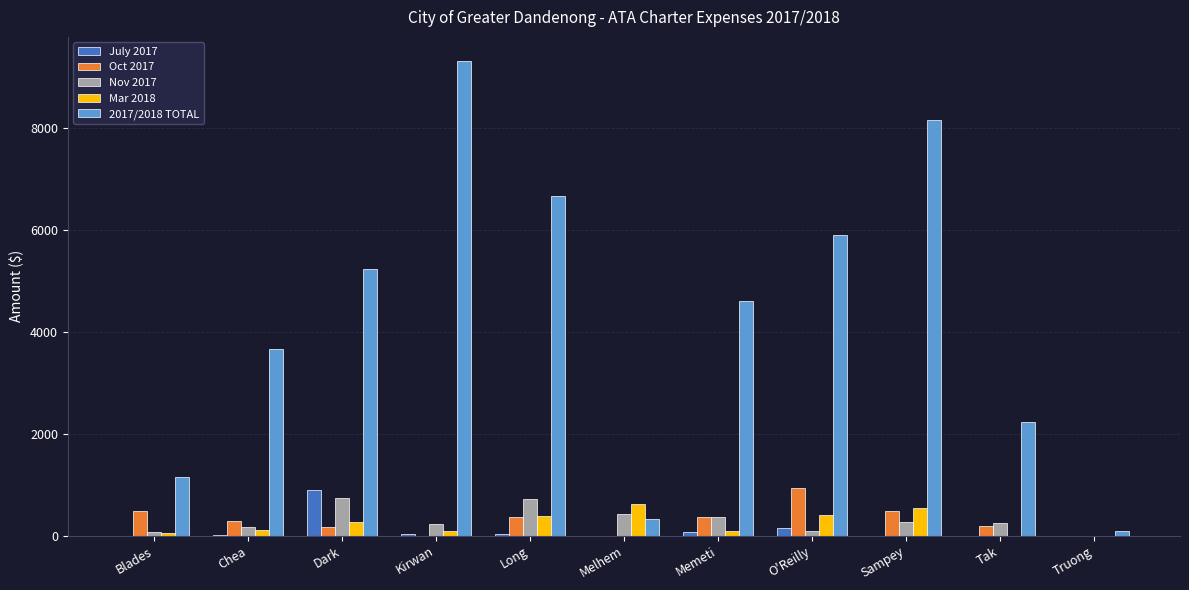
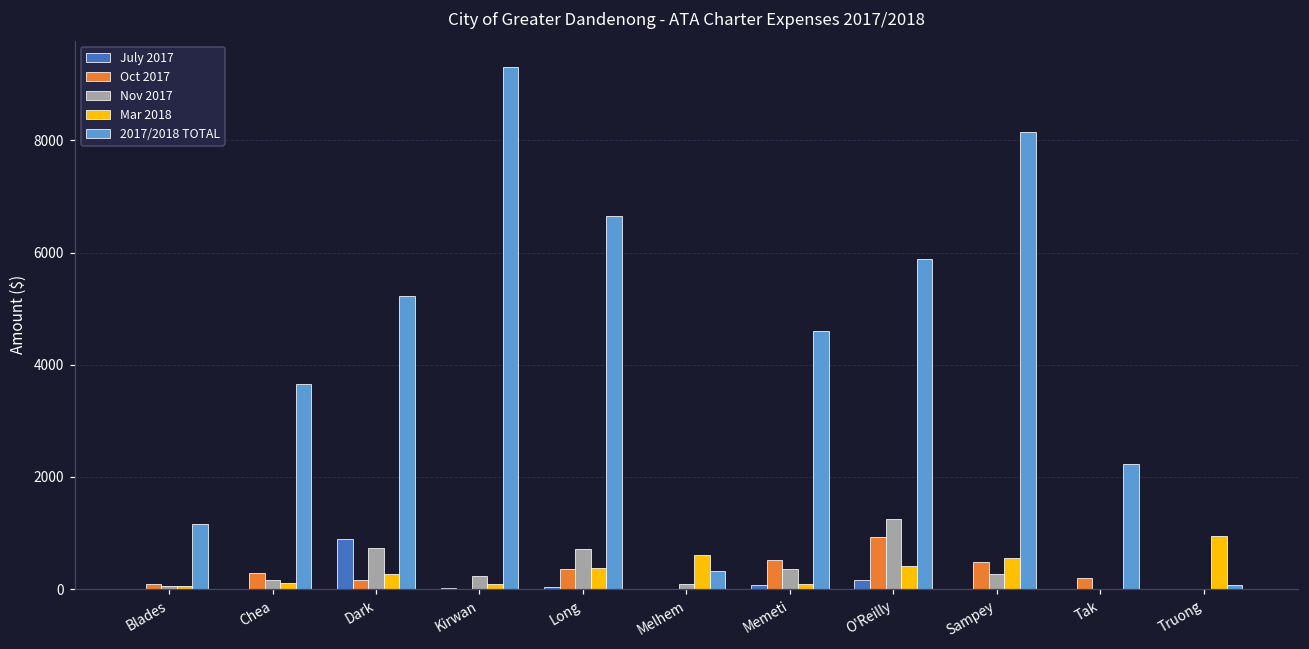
  {
    "Oct 2017": {
-     "Blades": 500,
+     "Blades": 100,
      "Chea": 300,
      "Dark": 200,
      "Kirwan": 0,
      "Long": 400,
      "Melhem": 0,
-     "Memeti": 400,
+     "Memeti": 500,
      "O'Reilly": 900,
      "Sampey": 500,
      "Tak": 200,
      "Truong": 0
    },
    "Nov 2017": {
      "Blades": 100,
      "Chea": 200,
      "Dark": 700,
      "Kirwan": 200,
      "Long": 700,
-     "Melhem": 400,
+     "Melhem": 100,
      "Memeti": 400,
-     "O'Reilly": 100,
+     "O'Reilly": 1300,
      "Sampey": 300,
-     "Tak": 200,
+     "Tak": 0,
      "Truong": 0
    },
    "Mar 2018": {
      "Blades": 100,
      "Chea": 100,
      "Dark": 300,
      "Kirwan": 100,
      "Long": 400,
      "Melhem": 600,
      "Memeti": 100,
      "O'Reilly": 400,
      "Sampey": 500,
      "Tak": 0,
-     "Truong": 0
+     "Truong": 1000
    }
  }
